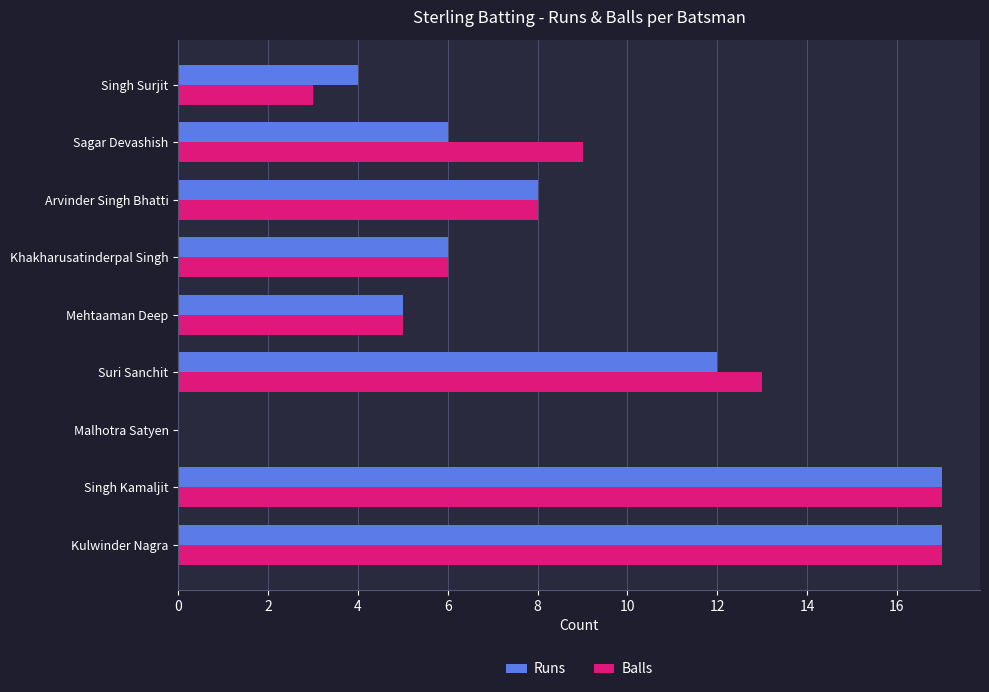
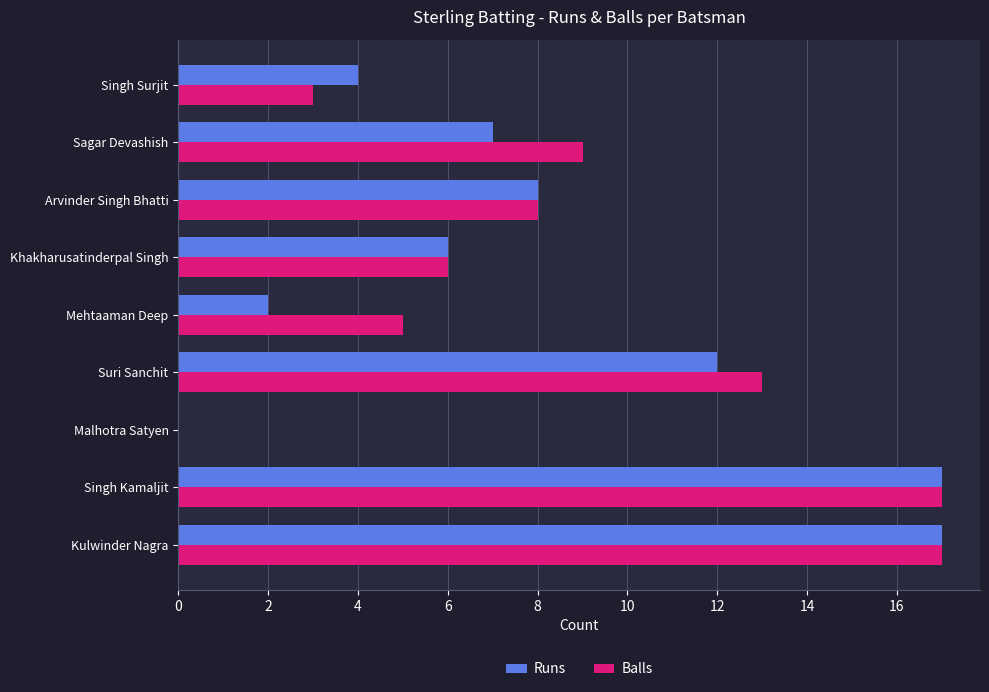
  {
    "Runs": {
      "Singh Surjit": 4,
-     "Sagar Devashish": 6,
+     "Sagar Devashish": 7,
      "Arvinder Singh Bhatti": 8,
      "Khakharusatinderpal Singh": 6,
-     "Mehtaaman Deep": 5,
+     "Mehtaaman Deep": 2,
      "Suri Sanchit": 12,
      "Malhotra Satyen": 0,
      "Singh Kamaljit": 17,
      "Kulwinder Nagra": 17
    },
    "Balls": {
      "Singh Surjit": 3,
      "Sagar Devashish": 9,
      "Arvinder Singh Bhatti": 8,
      "Khakharusatinderpal Singh": 6,
      "Mehtaaman Deep": 5,
      "Suri Sanchit": 13,
      "Malhotra Satyen": 0,
      "Singh Kamaljit": 17,
      "Kulwinder Nagra": 17
    }
  }
